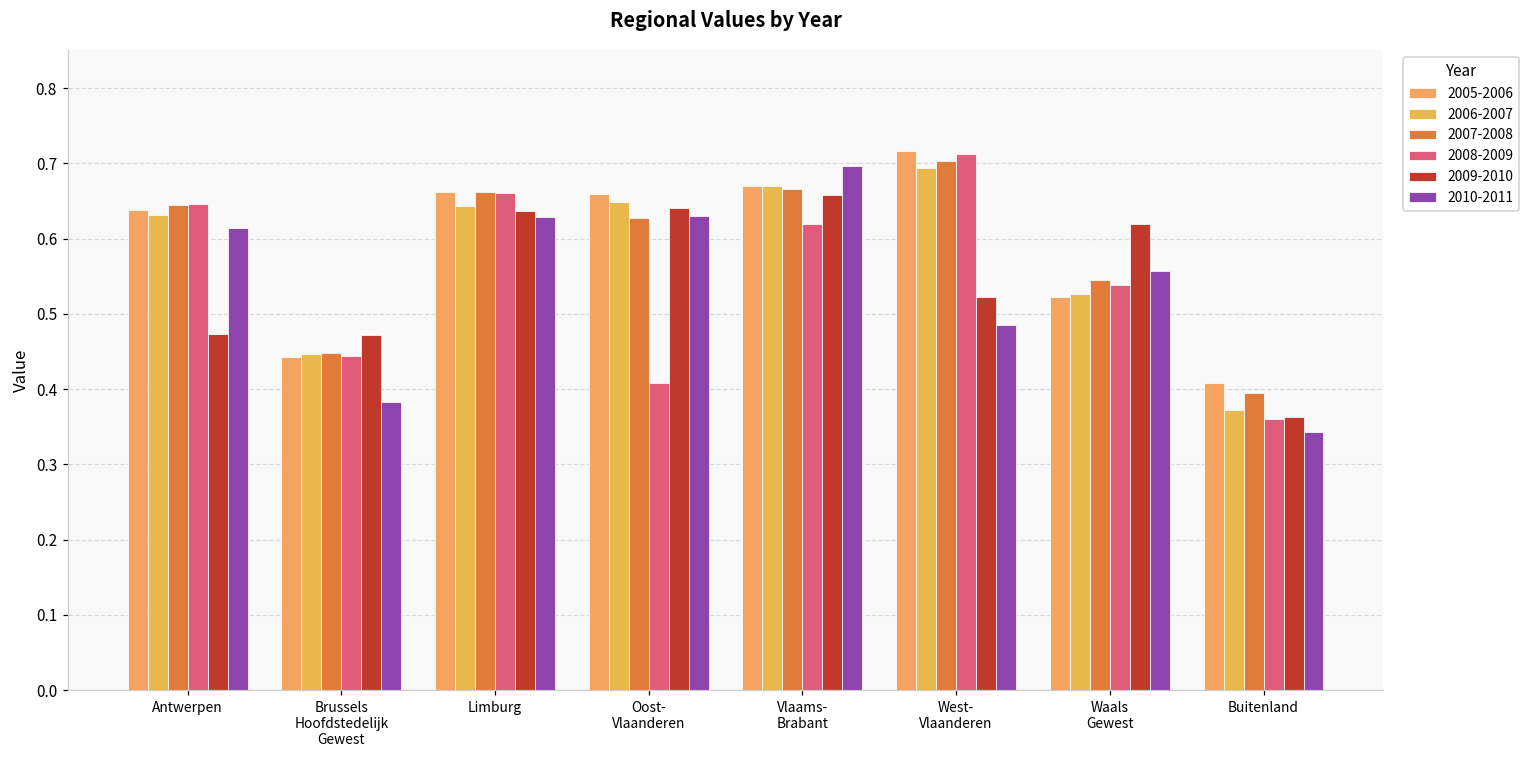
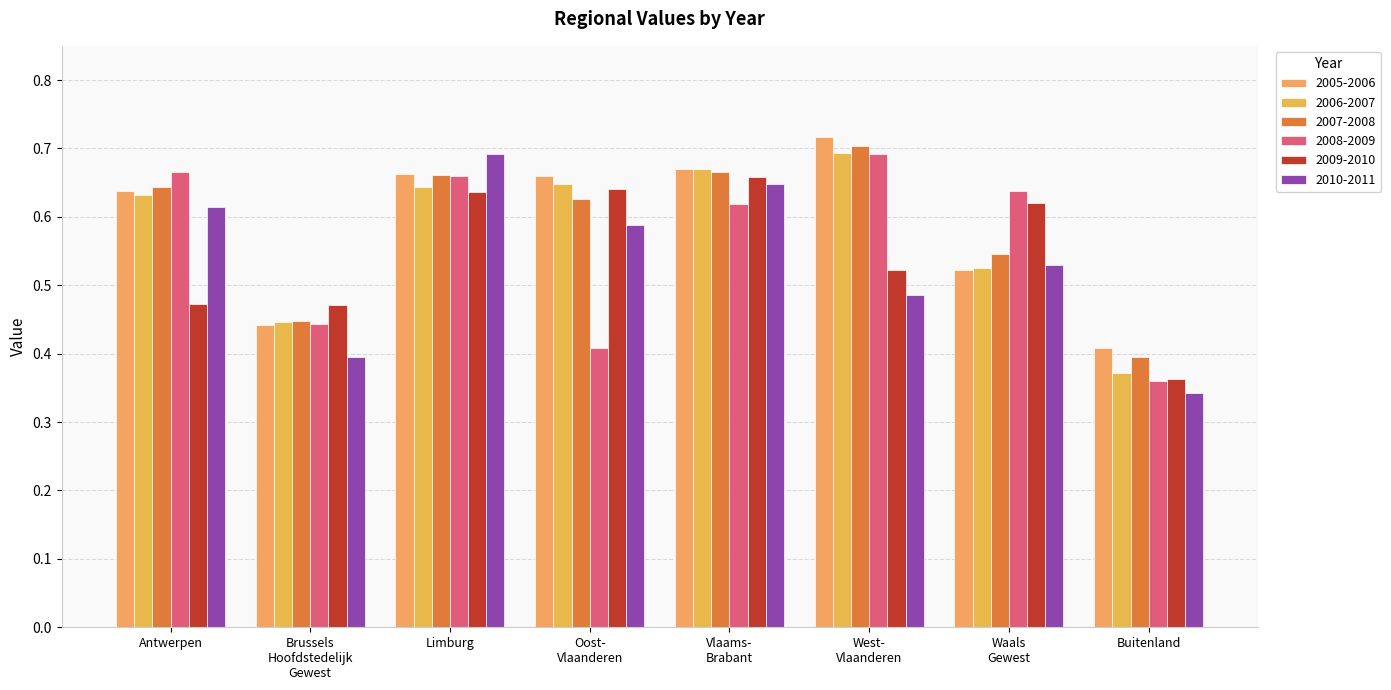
  {
    "2008-2009": {
-     "Antwerpen": 0.65,
+     "Antwerpen": 0.67,
      "Brussels Hoofdstedelijk Gewest": 0.44,
      "Limburg": 0.66,
      "Oost- Vlaanderen": 0.41,
      "Vlaams- Brabant": 0.62,
-     "West- Vlaanderen": 0.71,
-     "Waals Gewest": 0.54,
+     "West- Vlaanderen": 0.69,
+     "Waals Gewest": 0.64,
      "Buitenland": 0.36
    },
    "2009-2010": {
      "Antwerpen": 0.47,
      "Brussels Hoofdstedelijk Gewest": 0.47,
      "Limburg": 0.64,
      "Oost- Vlaanderen": 0.64,
      "Vlaams- Brabant": 0.66,
      "West- Vlaanderen": 0.52,
      "Waals Gewest": 0.62,
      "Buitenland": 0.36
    },
    "2010-2011": {
      "Antwerpen": 0.61,
-     "Brussels Hoofdstedelijk Gewest": 0.38,
-     "Limburg": 0.63,
-     "Oost- Vlaanderen": 0.63,
-     "Vlaams- Brabant": 0.70,
+     "Brussels Hoofdstedelijk Gewest": 0.40,
+     "Limburg": 0.69,
+     "Oost- Vlaanderen": 0.59,
+     "Vlaams- Brabant": 0.65,
      "West- Vlaanderen": 0.49,
-     "Waals Gewest": 0.56,
+     "Waals Gewest": 0.53,
      "Buitenland": 0.34
    }
  }
